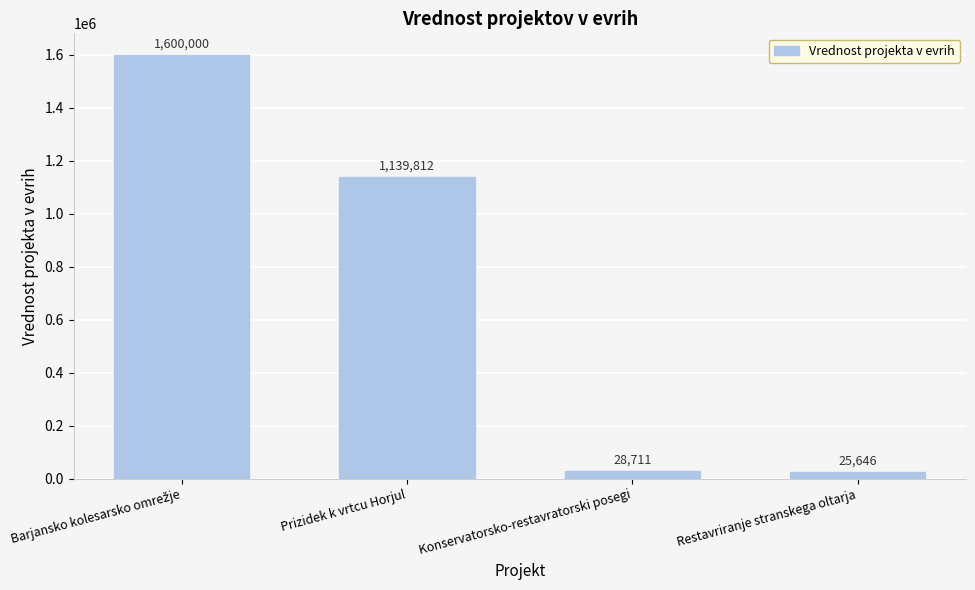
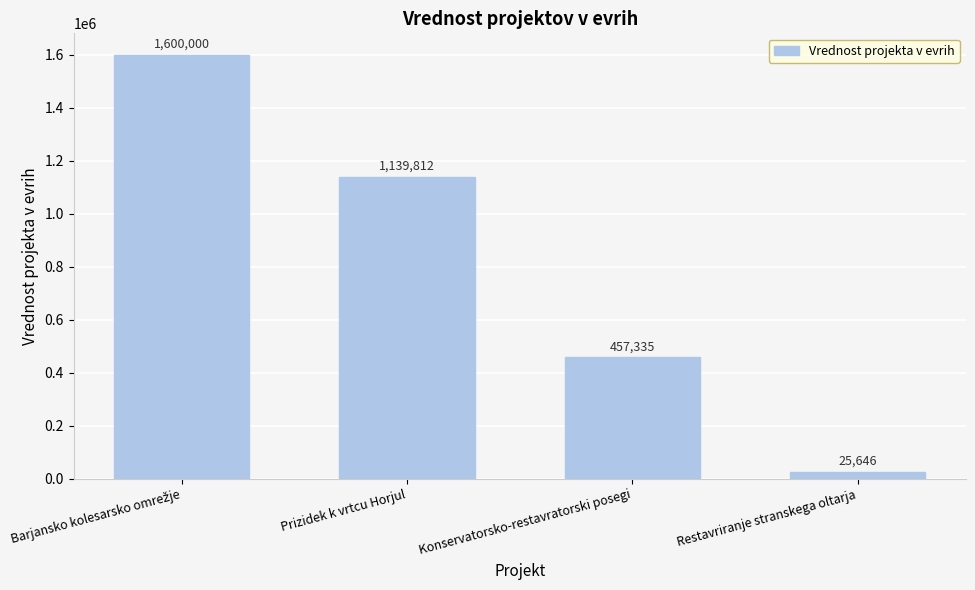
  {
    "Barjansko kolesarsko omrežje": "1,600,000",
    "Prizidek k vrtcu Horjul": "1,139,812",
-   "Konservatorsko-restavratorski posegi": "28,711",
+   "Konservatorsko-restavratorski posegi": "457,335",
    "Restavriranje stranskega oltarja": "25,646"
  }
